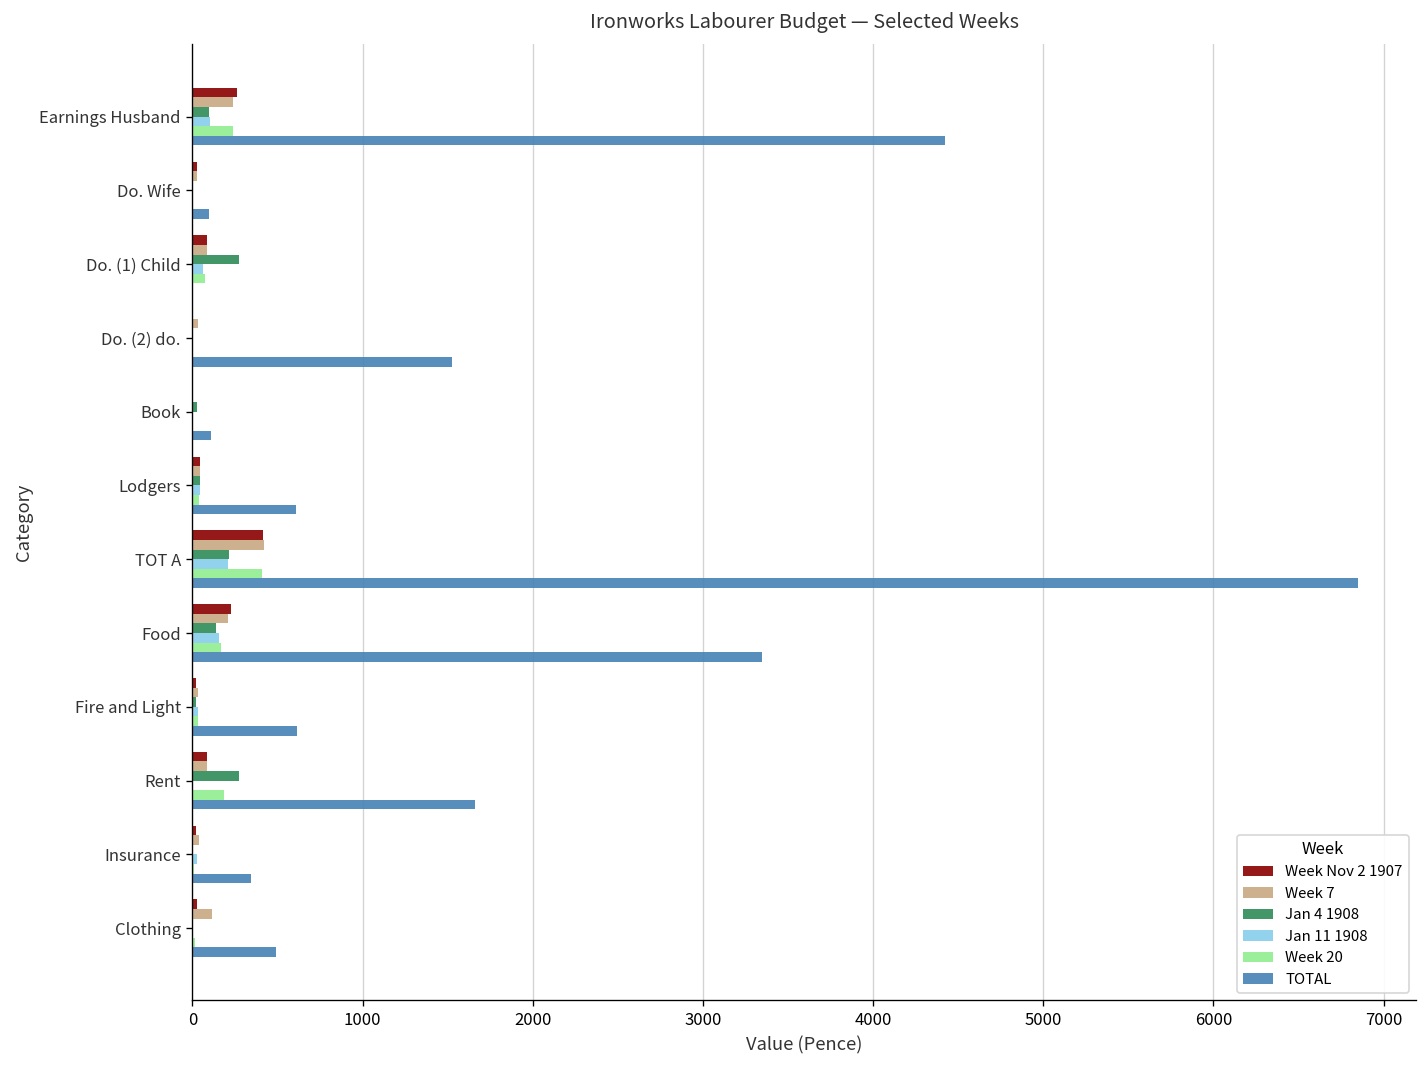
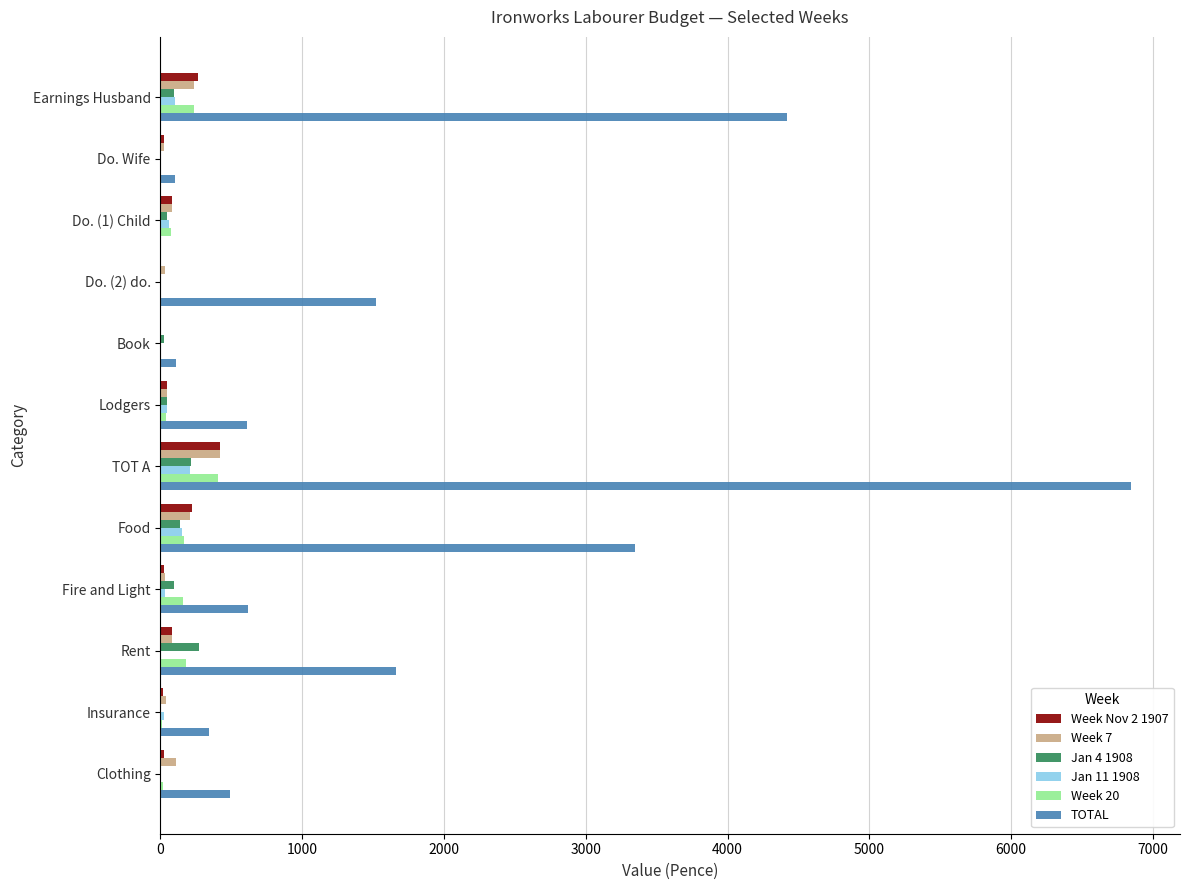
  {
    "Week Nov 2 1907": {
      "Earnings Husband": 260,
      "Do. Wife": 20,
      "Do. (1) Child": 80,
      "Do. (2) do.": 0,
      "Book": 0,
      "Lodgers": 50,
      "TOT A": 420,
      "Food": 230,
      "Fire and Light": 20,
      "Rent": 80,
      "Insurance": 20,
      "Clothing": 20
    },
    "Week 7": {
      "Earnings Husband": 240,
      "Do. Wife": 20,
      "Do. (1) Child": 80,
      "Do. (2) do.": 30,
      "Book": 0,
      "Lodgers": 50,
      "TOT A": 420,
      "Food": 210,
      "Fire and Light": 30,
      "Rent": 80,
      "Insurance": 40,
      "Clothing": 110
    },
    "Jan 4 1908": {
      "Earnings Husband": 100,
      "Do. Wife": 0,
-     "Do. (1) Child": 270,
+     "Do. (1) Child": 50,
      "Do. (2) do.": 0,
      "Book": 20,
      "Lodgers": 50,
      "TOT A": 210,
      "Food": 140,
-     "Fire and Light": 20,
+     "Fire and Light": 100,
      "Rent": 270,
      "Insurance": 0,
      "Clothing": 0
    },
    "Jan 11 1908": {
      "Earnings Husband": 100,
      "Do. Wife": 0,
      "Do. (1) Child": 60,
      "Do. (2) do.": 0,
      "Book": 0,
      "Lodgers": 50,
      "TOT A": 210,
      "Food": 150,
      "Fire and Light": 30,
      "Rent": 0,
      "Insurance": 20,
      "Clothing": 0
    },
    "Week 20": {
      "Earnings Husband": 240,
      "Do. Wife": 0,
      "Do. (1) Child": 70,
      "Do. (2) do.": 0,
      "Book": 0,
      "Lodgers": 40,
      "TOT A": 410,
      "Food": 170,
-     "Fire and Light": 30,
+     "Fire and Light": 160,
      "Rent": 180
    },
    "TOTAL": {
      "Earnings Husband": 4420,
      "Do. Wife": 100,
      "Do. (1) Child": 0,
      "Do. (2) do.": 1520,
      "Book": 110,
      "Lodgers": 610,
      "TOT A": 6850,
      "Food": 3350,
      "Fire and Light": 620,
      "Rent": 1660,
      "Insurance": 350,
      "Clothing": 490
    }
  }
